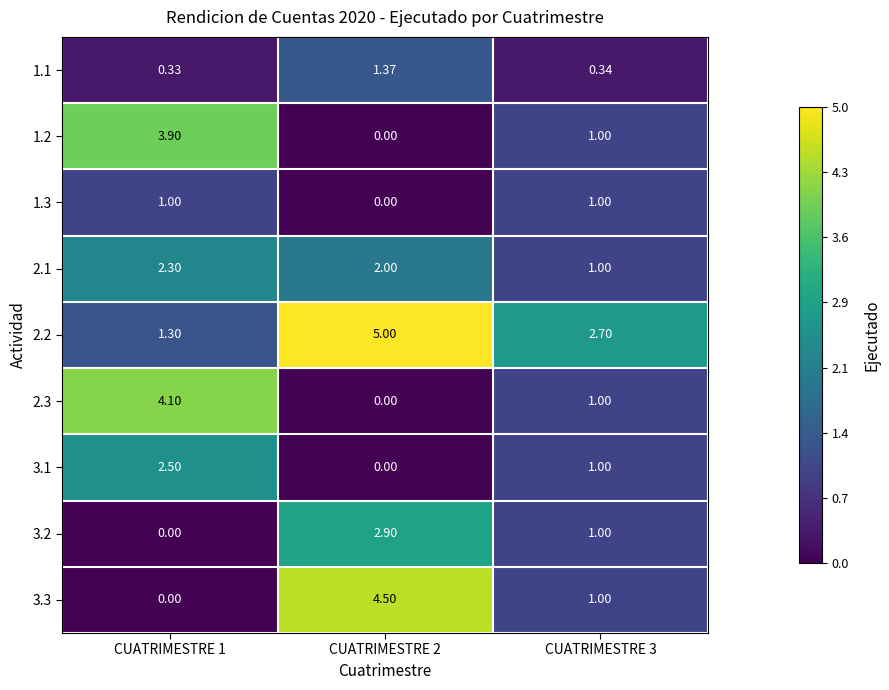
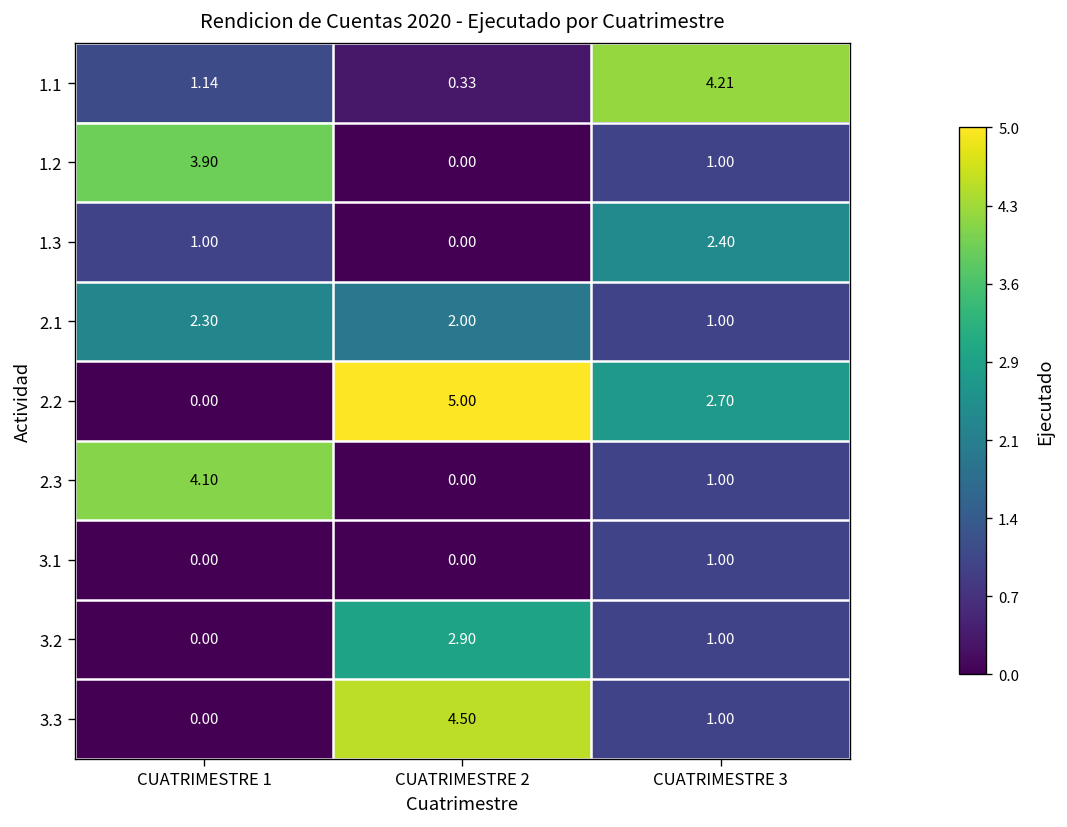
  {
    "1.1": {
-     "CUATRIMESTRE 1": 0.33,
-     "CUATRIMESTRE 2": 1.37,
-     "CUATRIMESTRE 3": 0.34
+     "CUATRIMESTRE 1": 1.14,
+     "CUATRIMESTRE 2": 0.33,
+     "CUATRIMESTRE 3": 4.21
    },
    "1.2": {
      "CUATRIMESTRE 1": 3.90,
      "CUATRIMESTRE 2": 0.00,
      "CUATRIMESTRE 3": 1.00
    },
    "1.3": {
      "CUATRIMESTRE 1": 1.00,
      "CUATRIMESTRE 2": 0.00,
-     "CUATRIMESTRE 3": 1.00
+     "CUATRIMESTRE 3": 2.40
    },
    "2.1": {
      "CUATRIMESTRE 1": 2.30,
      "CUATRIMESTRE 2": 2.00,
      "CUATRIMESTRE 3": 1.00
    },
    "2.2": {
-     "CUATRIMESTRE 1": 1.30,
+     "CUATRIMESTRE 1": 0.00,
      "CUATRIMESTRE 2": 5.00,
      "CUATRIMESTRE 3": 2.70
    },
    "2.3": {
      "CUATRIMESTRE 1": 4.10,
      "CUATRIMESTRE 2": 0.00,
      "CUATRIMESTRE 3": 1.00
    },
    "3.1": {
-     "CUATRIMESTRE 1": 2.50,
+     "CUATRIMESTRE 1": 0.00,
      "CUATRIMESTRE 2": 0.00,
      "CUATRIMESTRE 3": 1.00
    },
    "3.2": {
      "CUATRIMESTRE 1": 0.00,
      "CUATRIMESTRE 2": 2.90,
      "CUATRIMESTRE 3": 1.00
    },
    "3.3": {
      "CUATRIMESTRE 1": 0.00,
      "CUATRIMESTRE 2": 4.50,
      "CUATRIMESTRE 3": 1.00
    }
  }
